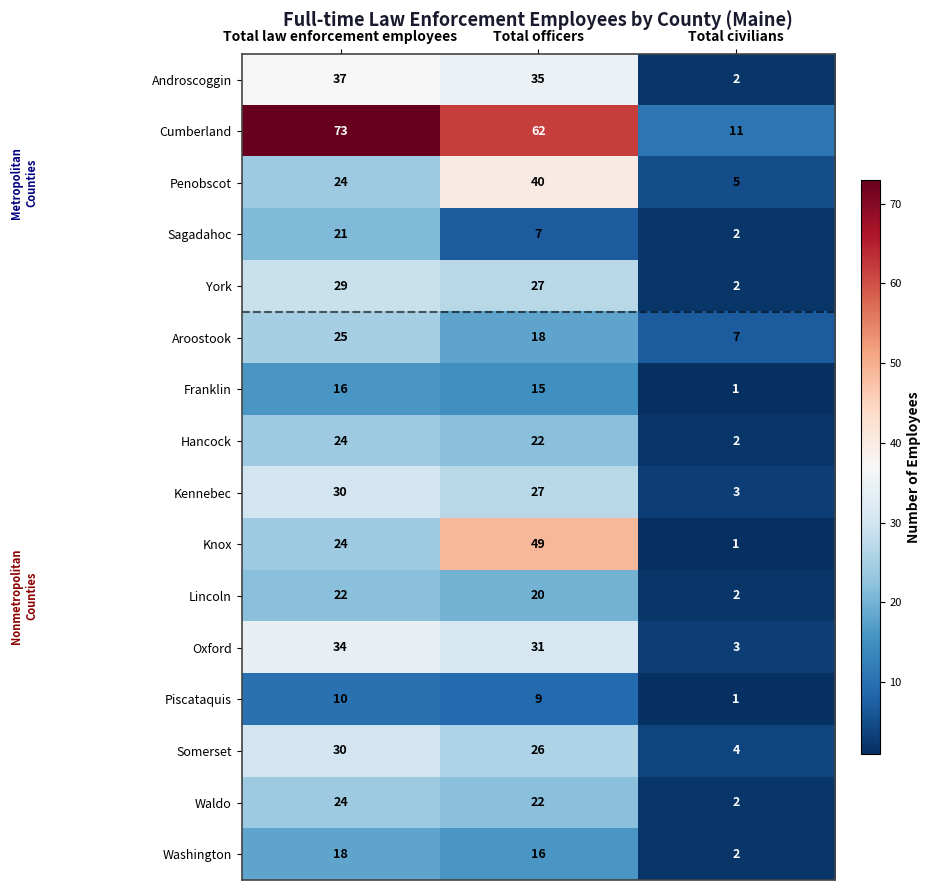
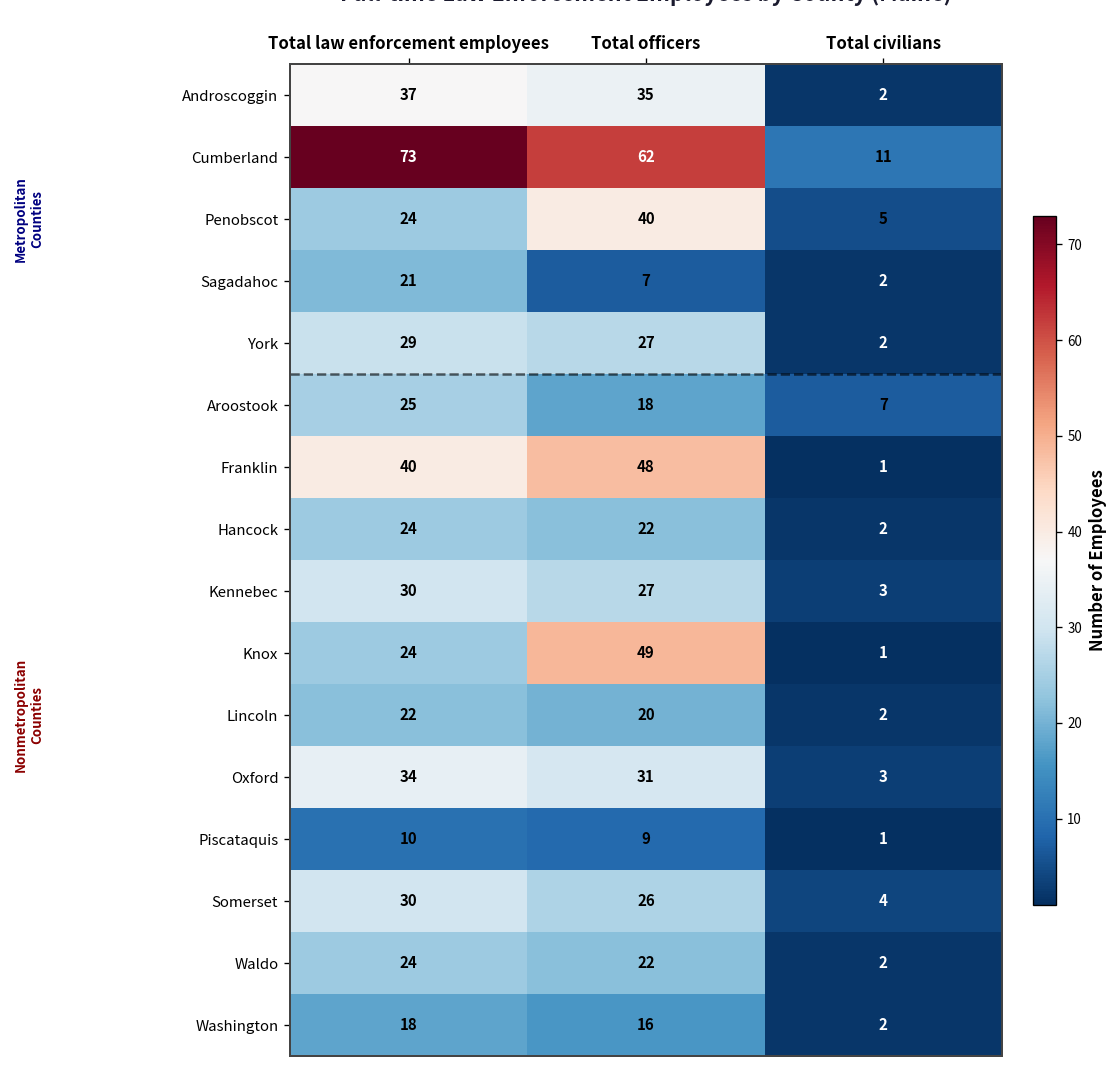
  {
    "Androscoggin": {
      "Total law enforcement employees": 37,
      "Total officers": 35,
      "Total civilians": 2
    },
    "Cumberland": {
      "Total law enforcement employees": 73,
      "Total officers": 62,
      "Total civilians": 11
    },
    "Penobscot": {
      "Total law enforcement employees": 24,
      "Total officers": 40,
      "Total civilians": 5
    },
    "Sagadahoc": {
      "Total law enforcement employees": 21,
      "Total officers": 7,
      "Total civilians": 2
    },
    "York": {
      "Total law enforcement employees": 29,
      "Total officers": 27,
      "Total civilians": 2
    },
    "Aroostook": {
      "Total law enforcement employees": 25,
      "Total officers": 18,
      "Total civilians": 7
    },
    "Franklin": {
-     "Total law enforcement employees": 16,
-     "Total officers": 15,
+     "Total law enforcement employees": 40,
+     "Total officers": 48,
      "Total civilians": 1
    },
    "Hancock": {
      "Total law enforcement employees": 24,
      "Total officers": 22,
      "Total civilians": 2
    },
    "Kennebec": {
      "Total law enforcement employees": 30,
      "Total officers": 27,
      "Total civilians": 3
    },
    "Knox": {
      "Total law enforcement employees": 24,
      "Total officers": 49,
      "Total civilians": 1
    },
    "Lincoln": {
      "Total law enforcement employees": 22,
      "Total officers": 20,
      "Total civilians": 2
    },
    "Oxford": {
      "Total law enforcement employees": 34,
      "Total officers": 31,
      "Total civilians": 3
    },
    "Piscataquis": {
      "Total law enforcement employees": 10,
      "Total officers": 9,
      "Total civilians": 1
    },
    "Somerset": {
      "Total law enforcement employees": 30,
      "Total officers": 26,
      "Total civilians": 4
    },
    "Waldo": {
      "Total law enforcement employees": 24,
      "Total officers": 22,
      "Total civilians": 2
    },
    "Washington": {
      "Total law enforcement employees": 18,
      "Total officers": 16,
      "Total civilians": 2
    }
  }
